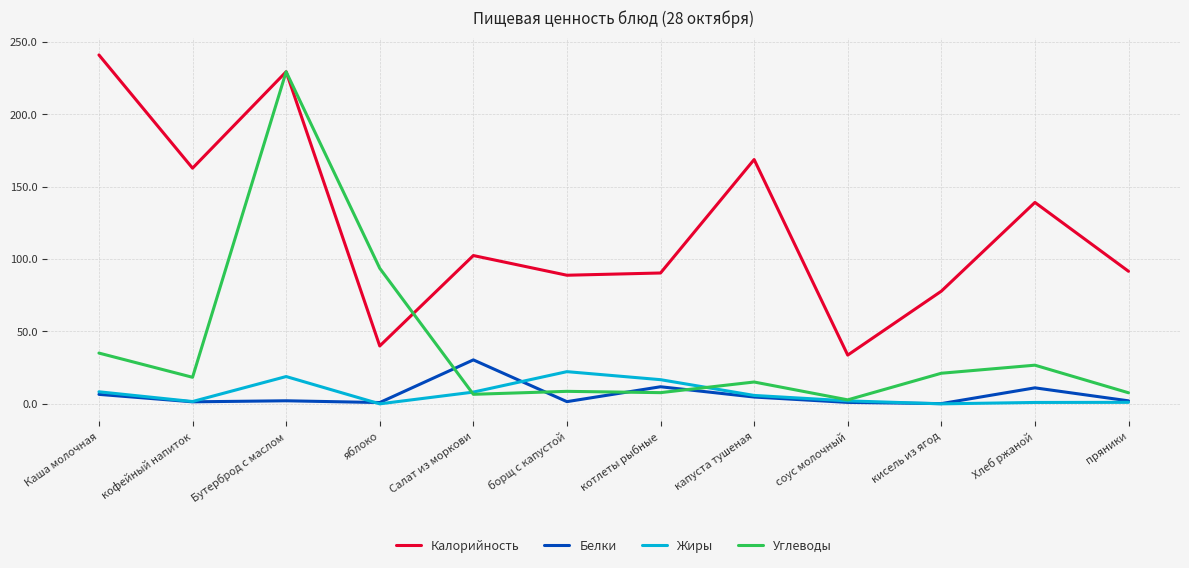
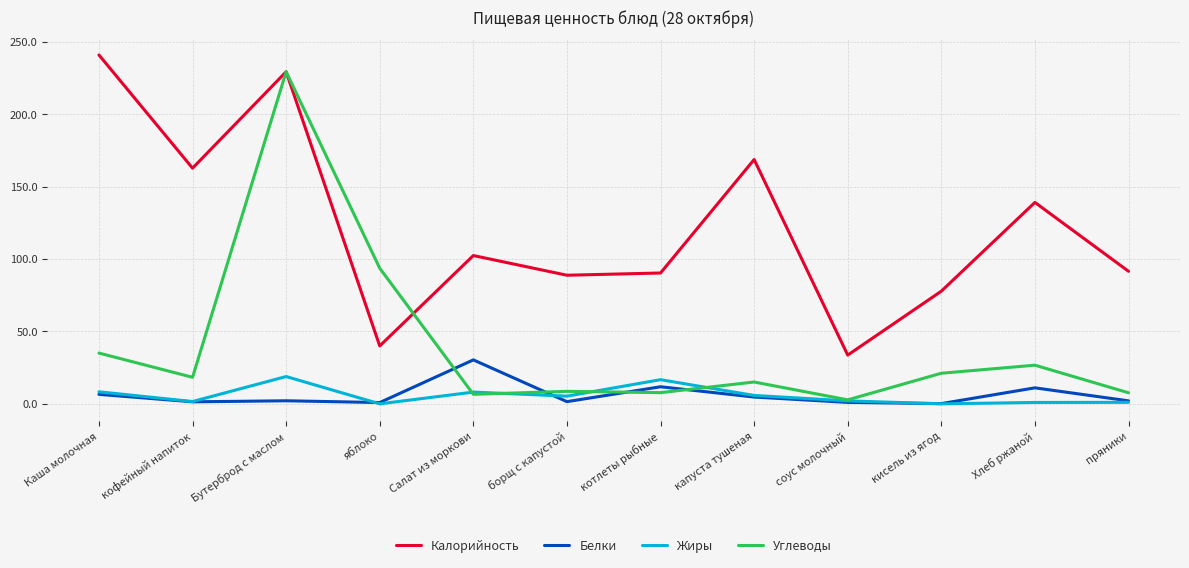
  {
    "Калорийность": {
      "Каша молочная": 241,
      "кофейный напиток": 163,
      "яблоко": 40,
      "Салат из моркови": 102,
      "борщ с капустой": 89,
      "котлеты рыбные": 90,
      "капуста тушеная": 169,
      "соус молочный": 34,
      "кисель из ягод": 78,
      "Хлеб ржаной": 139,
      "пряники": 92
    },
    "Белки": {
      "Каша молочная": 7,
      "Бутерброд с маслом": 2,
      "Салат из моркови": 30,
      "борщ с капустой": 2,
      "котлеты рыбные": 12,
      "Хлеб ржаной": 11
    },
    "Жиры": {
      "Каша молочная": 8,
      "Бутерброд с маслом": 19,
-     "борщ с капустой": 22,
+     "борщ с капустой": 5,
      "котлеты рыбные": 17,
      "Хлеб ржаной": 1
    },
    "Углеводы": {
      "Каша молочная": 35,
      "кофейный напиток": 18,
      "яблоко": 94,
      "борщ с капустой": 9,
      "котлеты рыбные": 8,
      "капуста тушеная": 15,
      "кисель из ягод": 21,
      "Хлеб ржаной": 27,
      "пряники": 8
    }
  }
